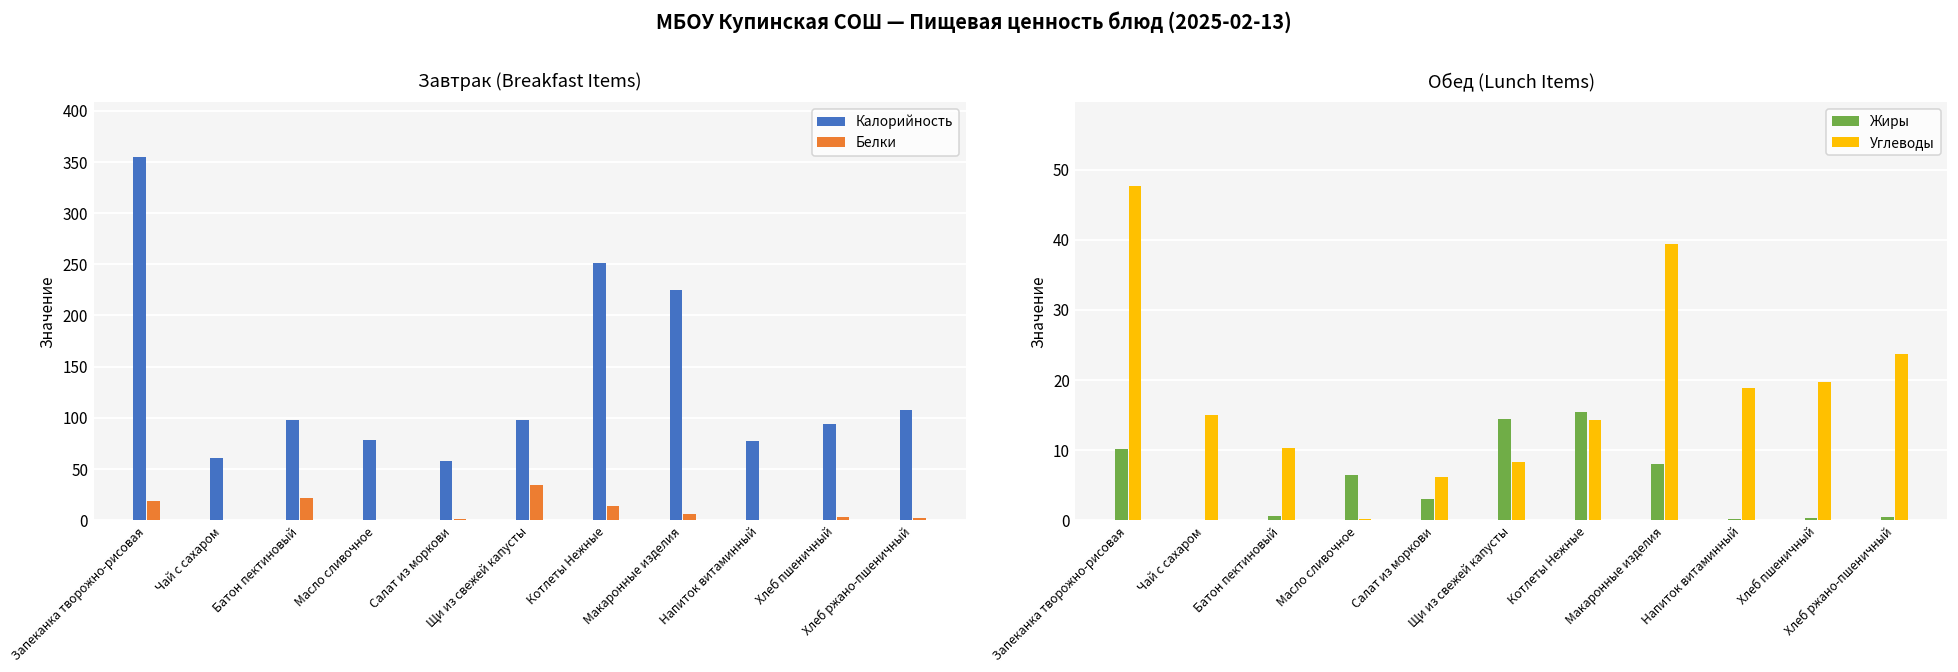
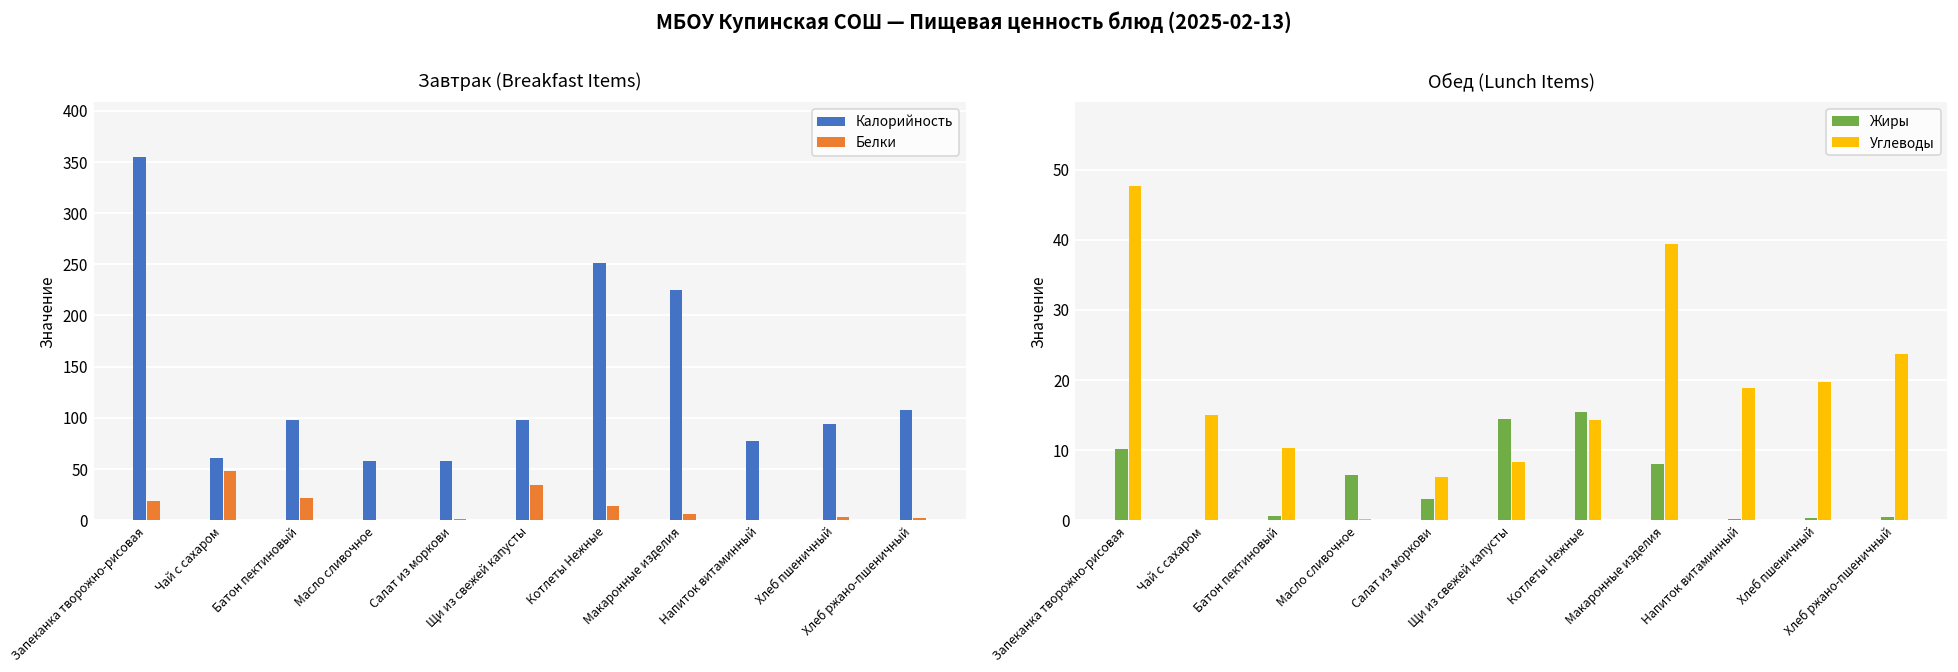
  {
    "Завтрак (Breakfast Items)": {
      "Калорийность": {
        "Запеканка творожно-рисовая": 360,
        "Чай с сахаром": 60,
        "Батон пектиновый": 100,
-       "Масло сливочное": 80,
+       "Масло сливочное": 60,
        "Салат из моркови": 60,
        "Щи из свежей капусты": 100,
        "Котлеты Нежные": 250,
        "Макаронные изделия": 230,
        "Напиток витаминный": 80,
        "Хлеб пшеничный": 90,
        "Хлеб ржано-пшеничный": 110
      },
      "Белки": {
        "Запеканка творожно-рисовая": 20,
-       "Чай с сахаром": 0,
+       "Чай с сахаром": 50,
        "Батон пектиновый": 20,
        "Щи из свежей капусты": 30,
        "Котлеты Нежные": 10,
        "Макаронные изделия": 10,
        "Хлеб пшеничный": 0
      }
    },
    "Обед (Lunch Items)": {
      "Жиры": {
        "Запеканка творожно-рисовая": 10,
        "Батон пектиновый": 1,
        "Масло сливочное": 6,
        "Салат из моркови": 3,
        "Щи из свежей капусты": 14,
        "Котлеты Нежные": 15,
        "Макаронные изделия": 8,
        "Хлеб ржано-пшеничный": 0
      },
      "Углеводы": {
        "Запеканка творожно-рисовая": 48,
        "Чай с сахаром": 15,
        "Батон пектиновый": 10,
        "Салат из моркови": 6,
        "Щи из свежей капусты": 8,
        "Котлеты Нежные": 14,
        "Макаронные изделия": 39,
        "Напиток витаминный": 19,
        "Хлеб пшеничный": 20,
        "Хлеб ржано-пшеничный": 24
      }
    }
  }
